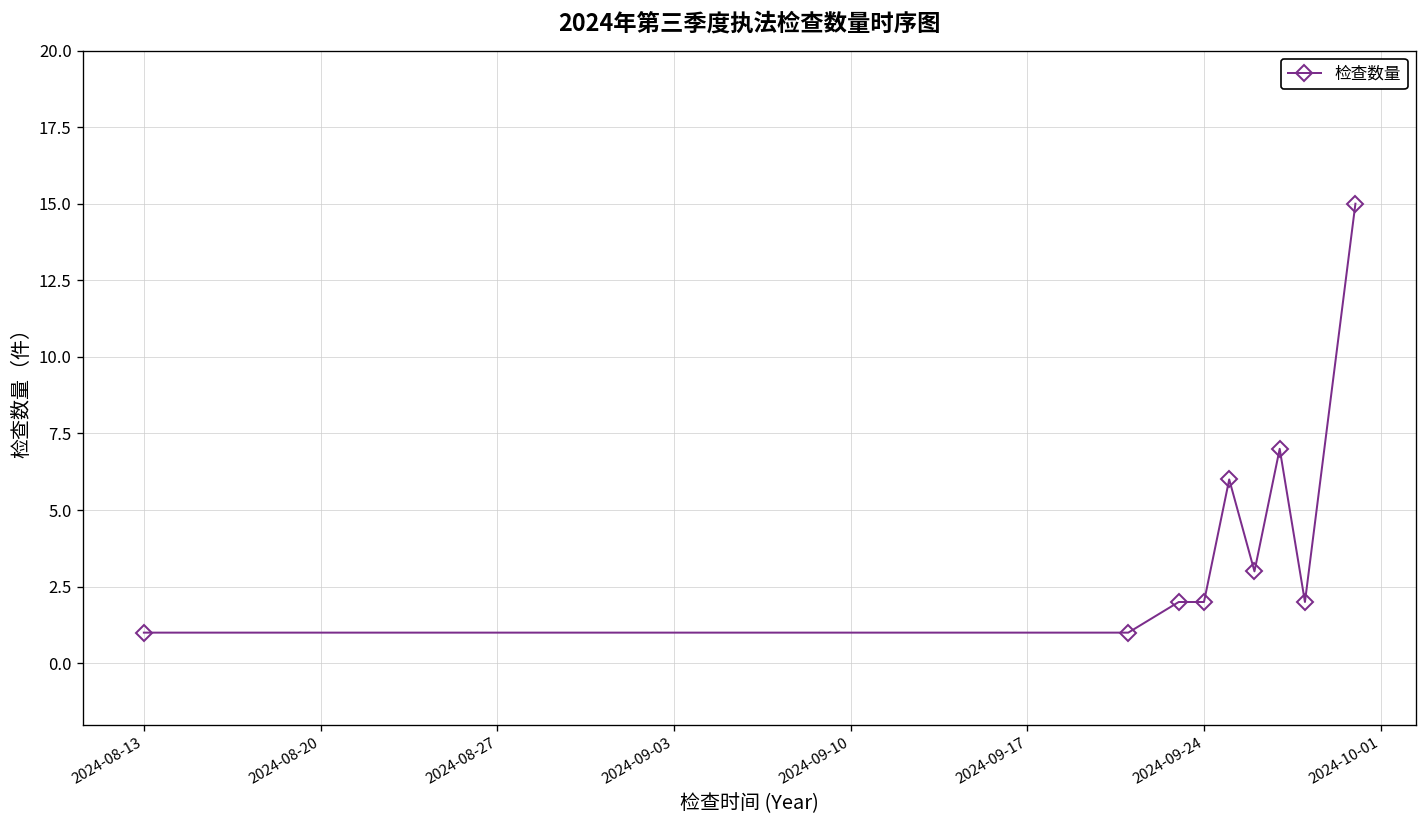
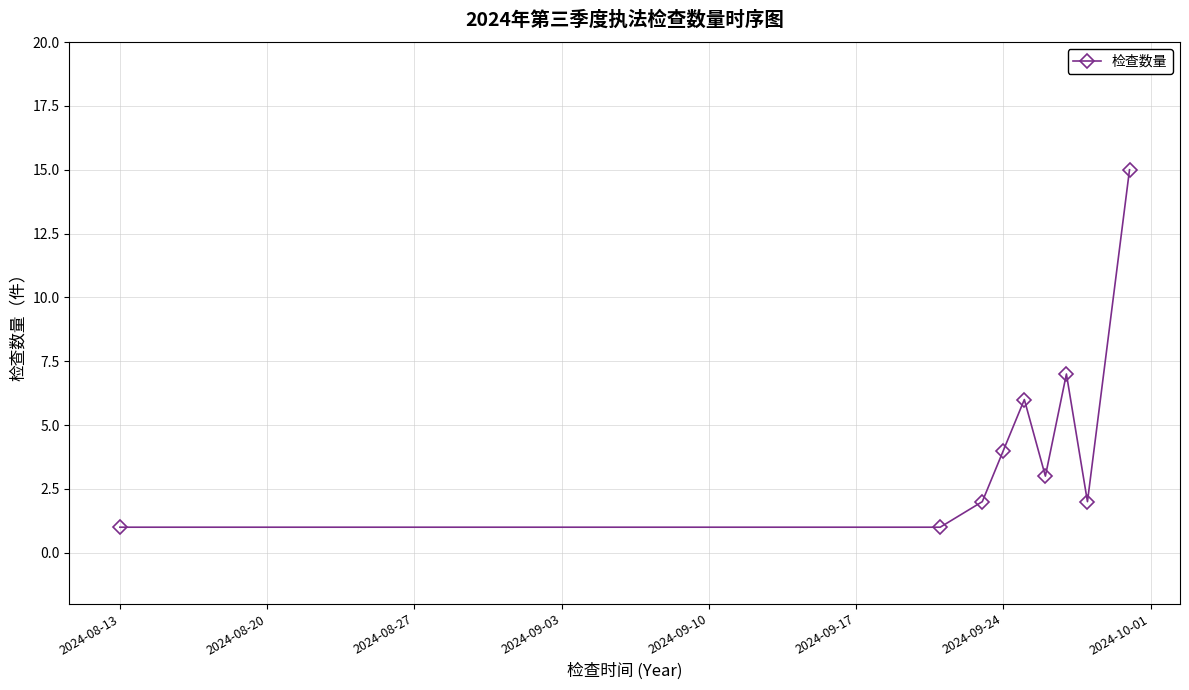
  {
    "2024-08-13": 1,
-   "2024-09-24": 2
+   "2024-09-24": 4
  }
